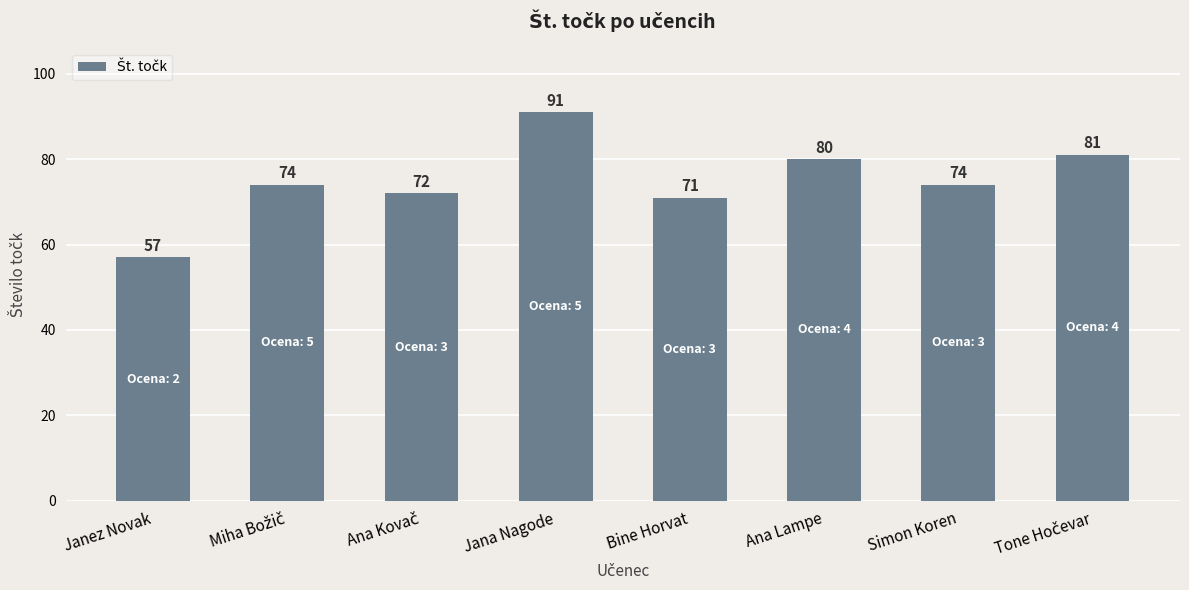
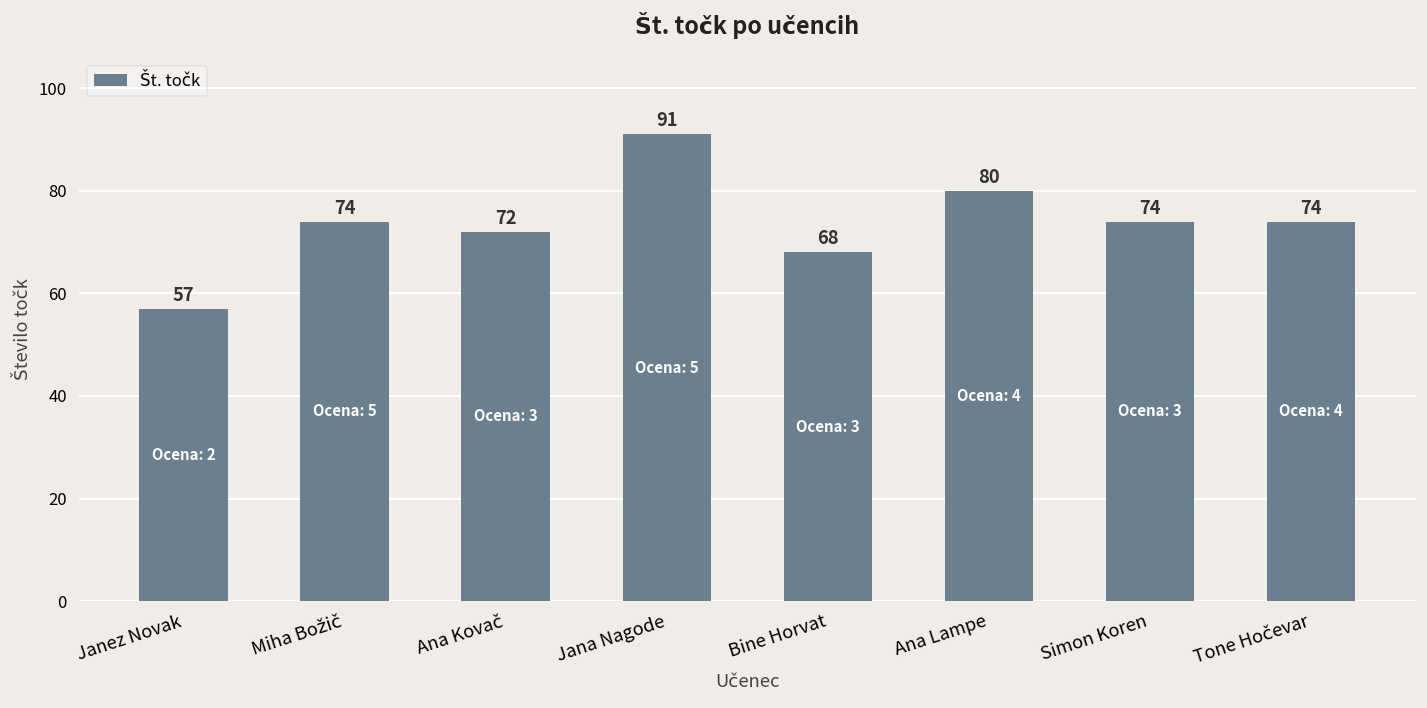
  {
    "Janez Novak": 57,
    "Miha Božič": 74,
    "Ana Kovač": 72,
    "Jana Nagode": 91,
-   "Bine Horvat": 71,
+   "Bine Horvat": 68,
    "Ana Lampe": 80,
    "Simon Koren": 74,
-   "Tone Hočevar": 81
+   "Tone Hočevar": 74
  }
